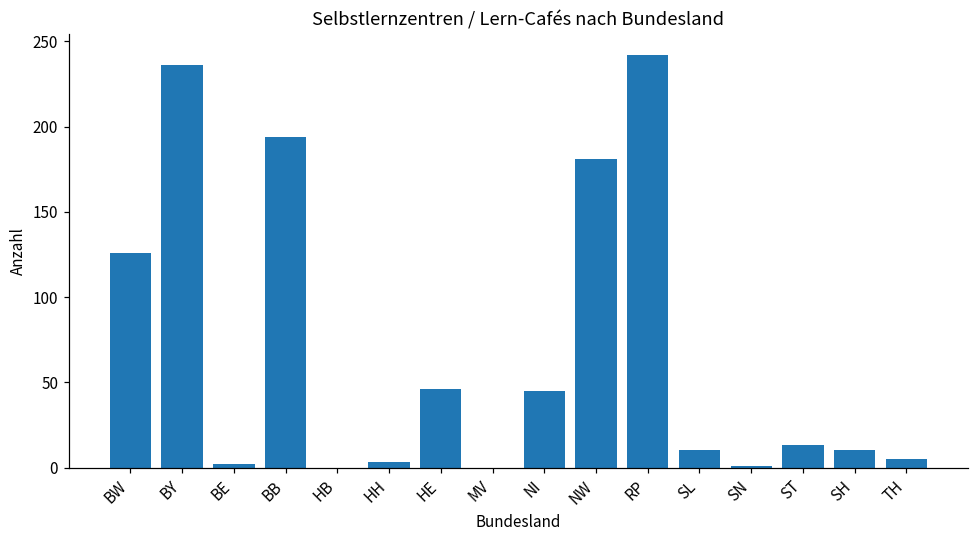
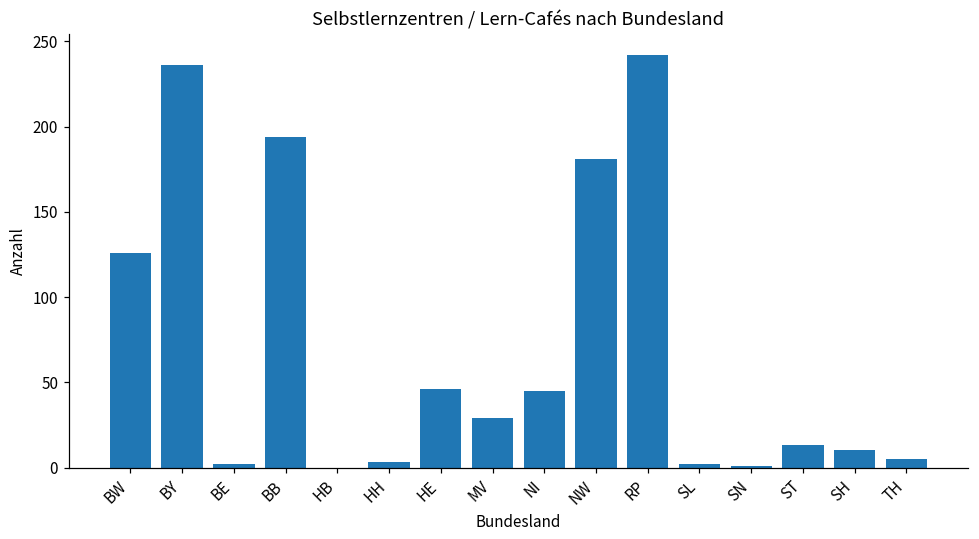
  {
    "BW": 126,
    "BY": 236,
    "BE": 2,
    "BB": 194,
    "HB": 0,
    "HH": 3,
    "HE": 46,
-   "MV": 0,
+   "MV": 29,
    "NI": 45,
    "NW": 181,
    "RP": 242,
-   "SL": 10,
+   "SL": 2,
    "ST": 13,
    "SH": 10,
    "TH": 5
  }
